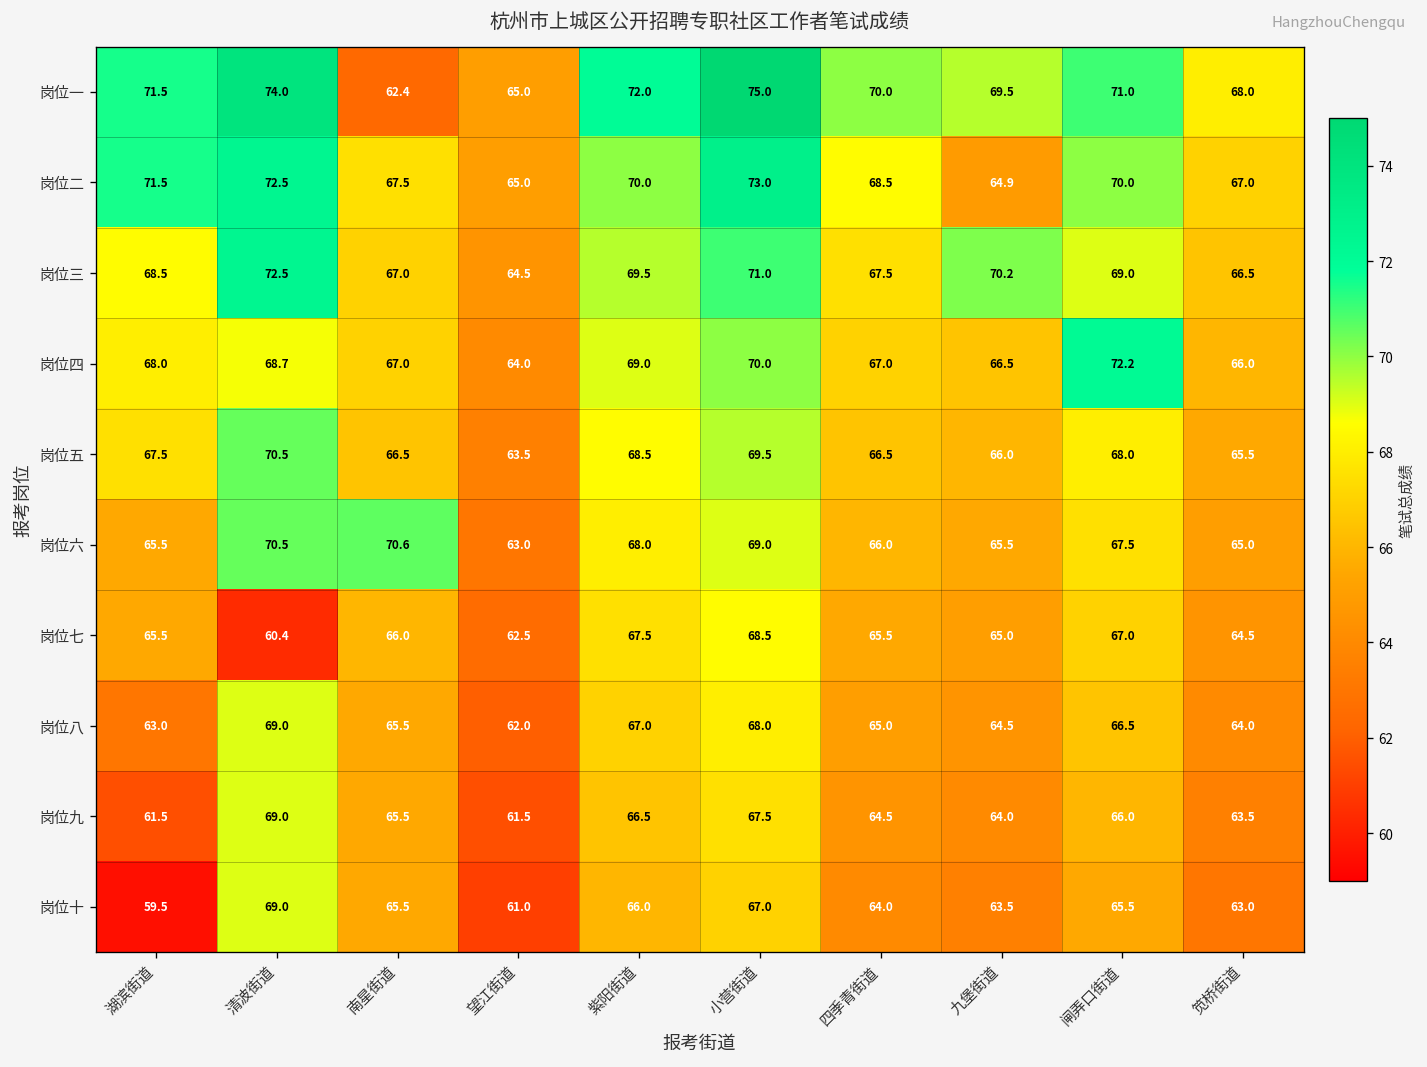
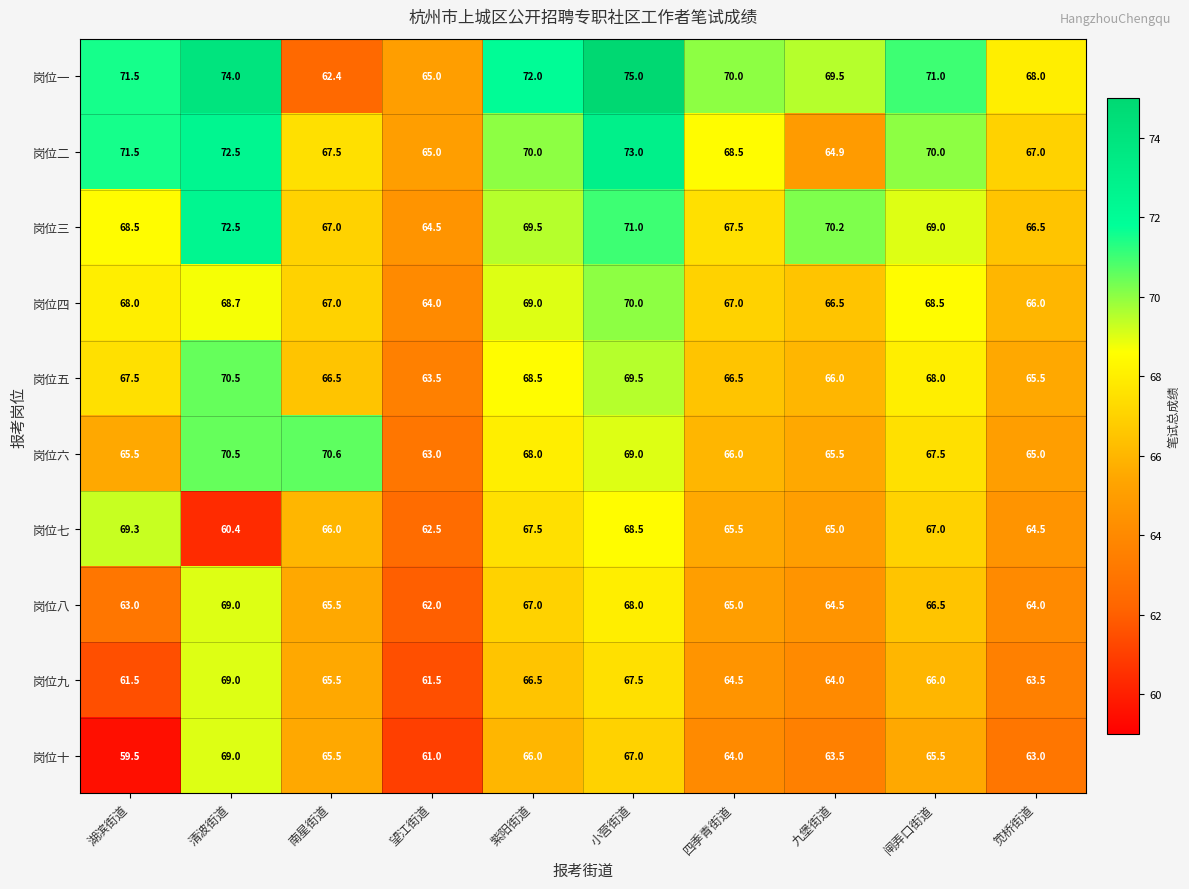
  {
    "岗位一": {
      "湖滨街道": 71.5,
      "清波街道": 74.0,
      "南星街道": 62.4,
      "望江街道": 65.0,
      "紫阳街道": 72.0,
      "小营街道": 75.0,
      "四季青街道": 70.0,
      "九堡街道": 69.5,
      "闸弄口街道": 71.0,
      "笕桥街道": 68.0
    },
    "岗位二": {
      "湖滨街道": 71.5,
      "清波街道": 72.5,
      "南星街道": 67.5,
      "望江街道": 65.0,
      "紫阳街道": 70.0,
      "小营街道": 73.0,
      "四季青街道": 68.5,
      "九堡街道": 64.9,
      "闸弄口街道": 70.0,
      "笕桥街道": 67.0
    },
    "岗位三": {
      "湖滨街道": 68.5,
      "清波街道": 72.5,
      "南星街道": 67.0,
      "望江街道": 64.5,
      "紫阳街道": 69.5,
      "小营街道": 71.0,
      "四季青街道": 67.5,
      "九堡街道": 70.2,
      "闸弄口街道": 69.0,
      "笕桥街道": 66.5
    },
    "岗位四": {
      "湖滨街道": 68.0,
      "清波街道": 68.7,
      "南星街道": 67.0,
      "望江街道": 64.0,
      "紫阳街道": 69.0,
      "小营街道": 70.0,
      "四季青街道": 67.0,
      "九堡街道": 66.5,
-     "闸弄口街道": 72.2,
+     "闸弄口街道": 68.5,
      "笕桥街道": 66.0
    },
    "岗位五": {
      "湖滨街道": 67.5,
      "清波街道": 70.5,
      "南星街道": 66.5,
      "望江街道": 63.5,
      "紫阳街道": 68.5,
      "小营街道": 69.5,
      "四季青街道": 66.5,
      "九堡街道": 66.0,
      "闸弄口街道": 68.0,
      "笕桥街道": 65.5
    },
    "岗位六": {
      "湖滨街道": 65.5,
      "清波街道": 70.5,
      "南星街道": 70.6,
      "望江街道": 63.0,
      "紫阳街道": 68.0,
      "小营街道": 69.0,
      "四季青街道": 66.0,
      "九堡街道": 65.5,
      "闸弄口街道": 67.5,
      "笕桥街道": 65.0
    },
    "岗位七": {
-     "湖滨街道": 65.5,
+     "湖滨街道": 69.3,
      "清波街道": 60.4,
      "南星街道": 66.0,
      "望江街道": 62.5,
      "紫阳街道": 67.5,
      "小营街道": 68.5,
      "四季青街道": 65.5,
      "九堡街道": 65.0,
      "闸弄口街道": 67.0,
      "笕桥街道": 64.5
    },
    "岗位八": {
      "湖滨街道": 63.0,
      "清波街道": 69.0,
      "南星街道": 65.5,
      "望江街道": 62.0,
      "紫阳街道": 67.0,
      "小营街道": 68.0,
      "四季青街道": 65.0,
      "九堡街道": 64.5,
      "闸弄口街道": 66.5,
      "笕桥街道": 64.0
    },
    "岗位九": {
      "湖滨街道": 61.5,
      "清波街道": 69.0,
      "南星街道": 65.5,
      "望江街道": 61.5,
      "紫阳街道": 66.5,
      "小营街道": 67.5,
      "四季青街道": 64.5,
      "九堡街道": 64.0,
      "闸弄口街道": 66.0,
      "笕桥街道": 63.5
    },
    "岗位十": {
      "湖滨街道": 59.5,
      "清波街道": 69.0,
      "南星街道": 65.5,
      "望江街道": 61.0,
      "紫阳街道": 66.0,
      "小营街道": 67.0,
      "四季青街道": 64.0,
      "九堡街道": 63.5,
      "闸弄口街道": 65.5,
      "笕桥街道": 63.0
    }
  }
